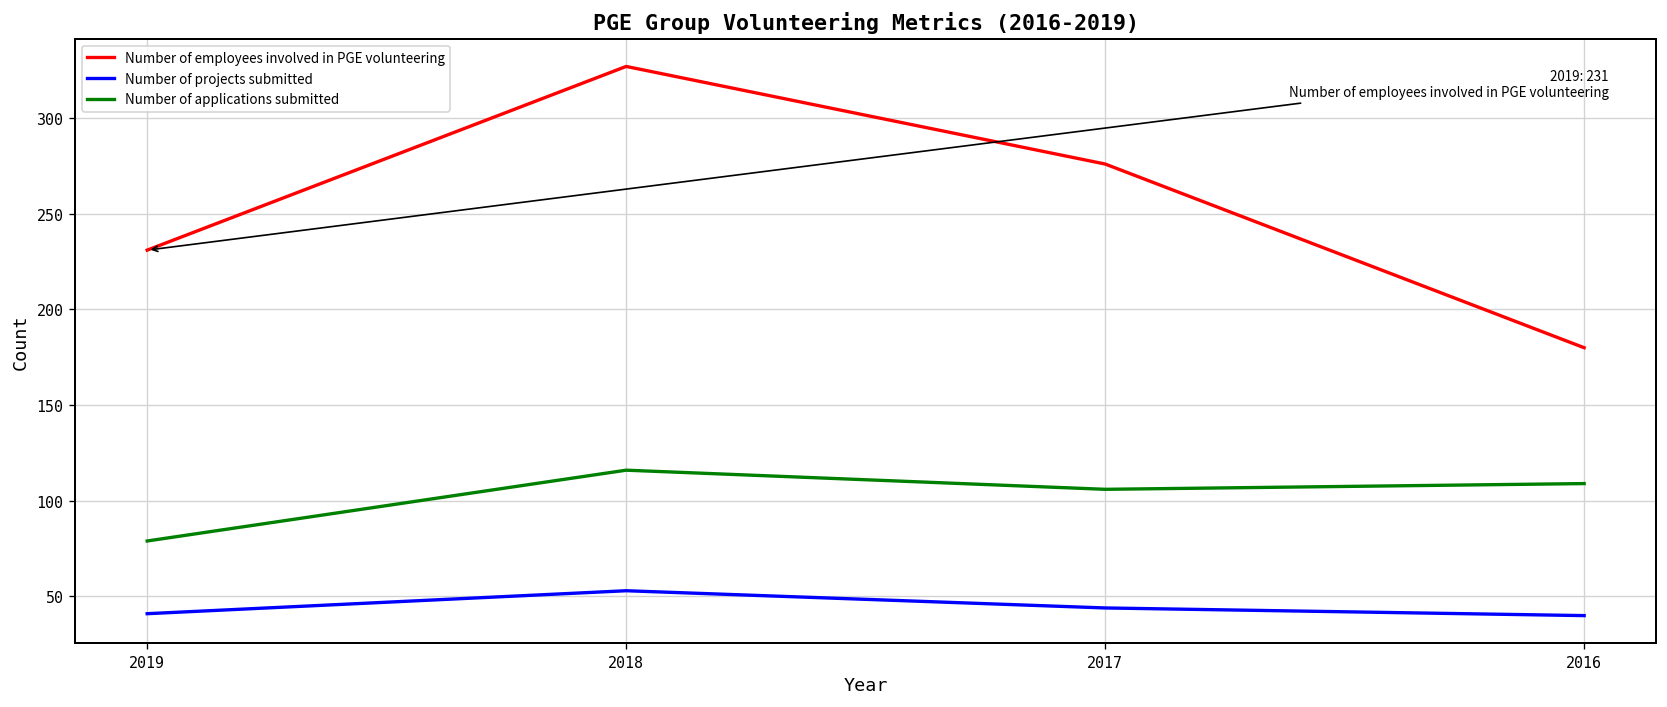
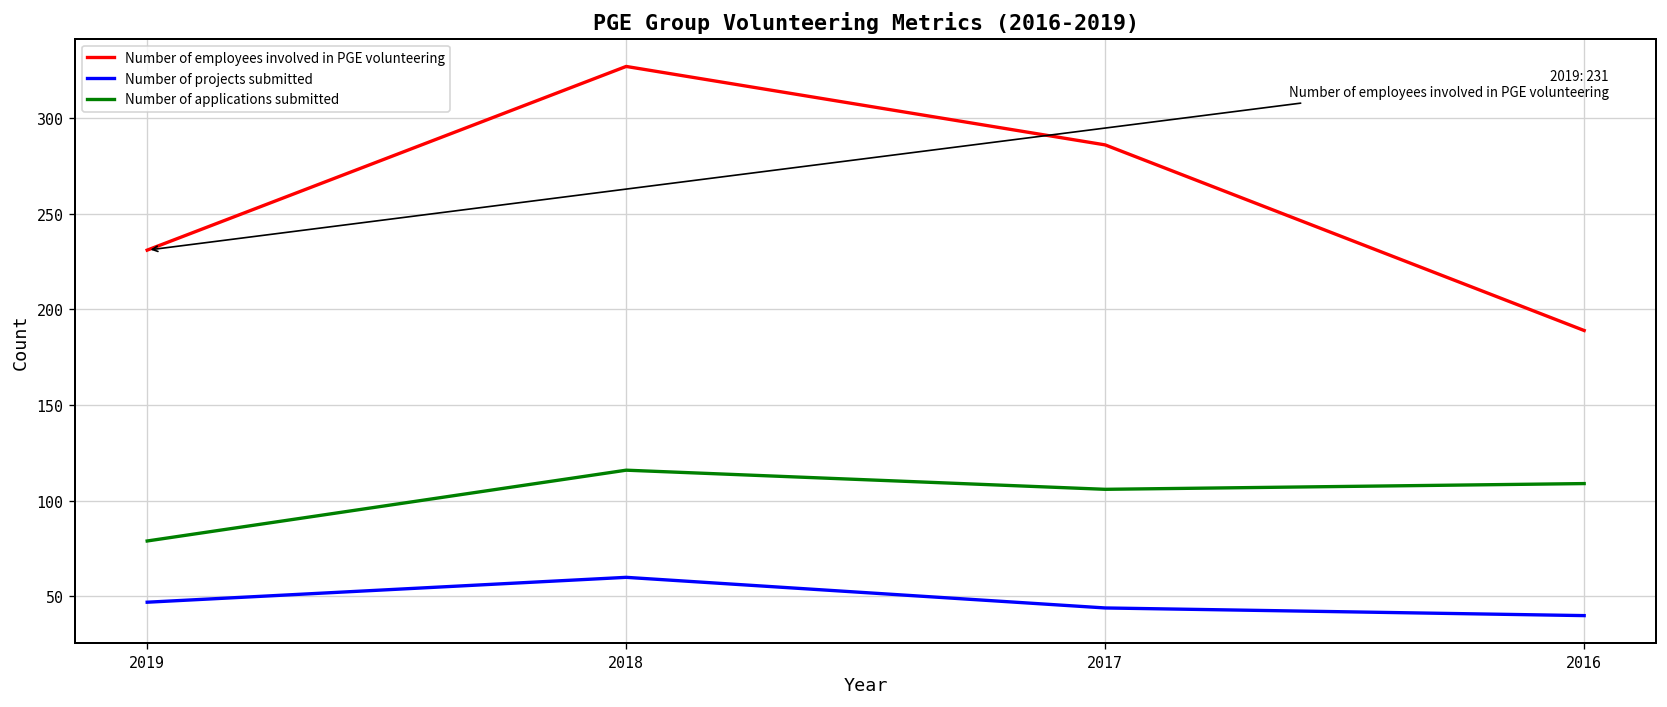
  {
    "Number of employees involved in PGE volunteering": {
      "2019": 231,
      "2018": 327,
-     "2017": 276,
-     "2016": 180
+     "2017": 286,
+     "2016": 189
    },
    "Number of projects submitted": {
-     "2019": 41,
-     "2018": 53,
+     "2019": 47,
+     "2018": 60,
      "2017": 44,
      "2016": 40
    },
    "Number of applications submitted": {
      "2019": 79,
      "2018": 116,
      "2017": 106,
      "2016": 109
    }
  }
